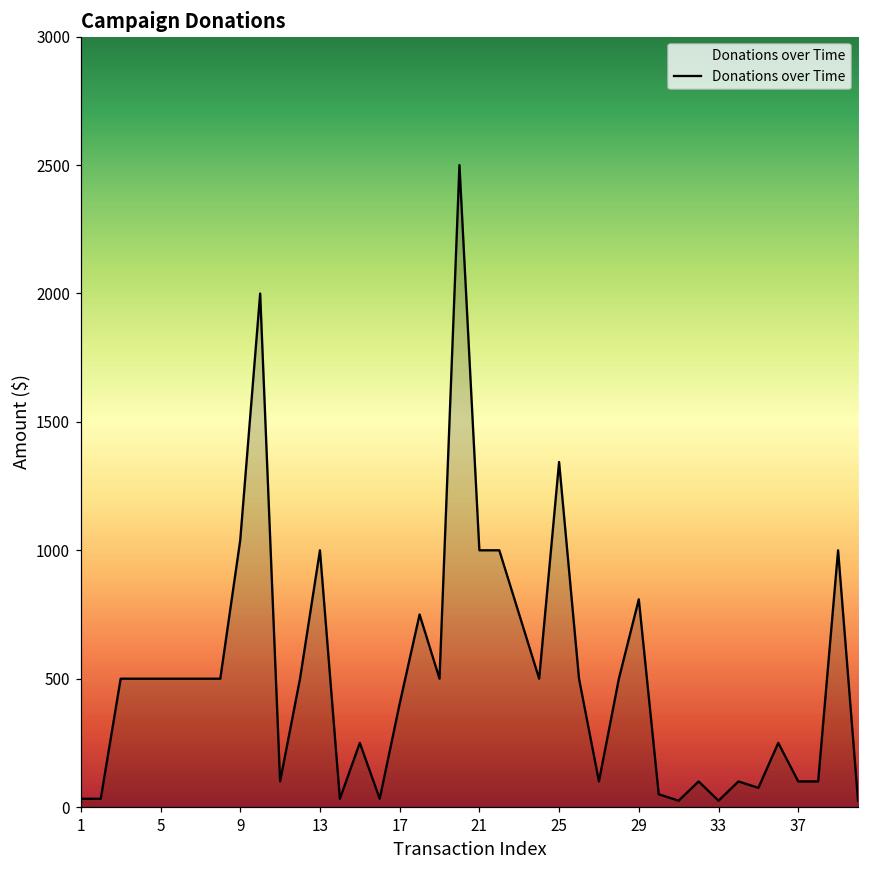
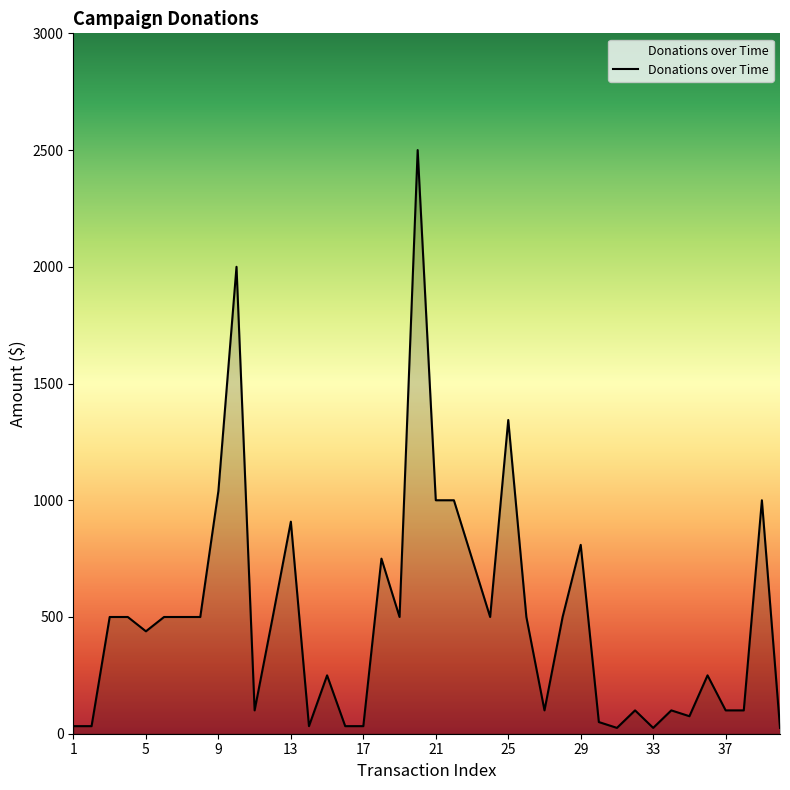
  {
    "1": 30,
-   "5": 500,
+   "5": 440,
    "9": 1040,
-   "13": 1000,
-   "17": 400,
+   "13": 910,
+   "17": 30,
    "21": 1000,
    "25": 1340,
    "29": 810,
    "33": 30,
    "37": 100
  }
